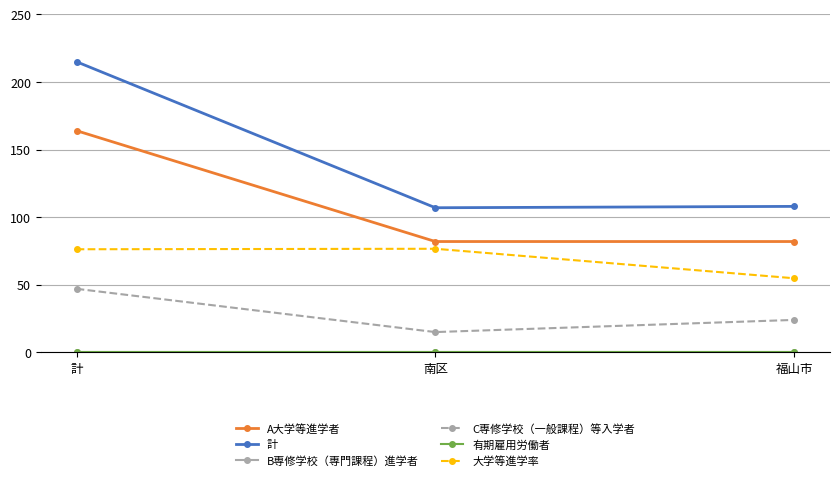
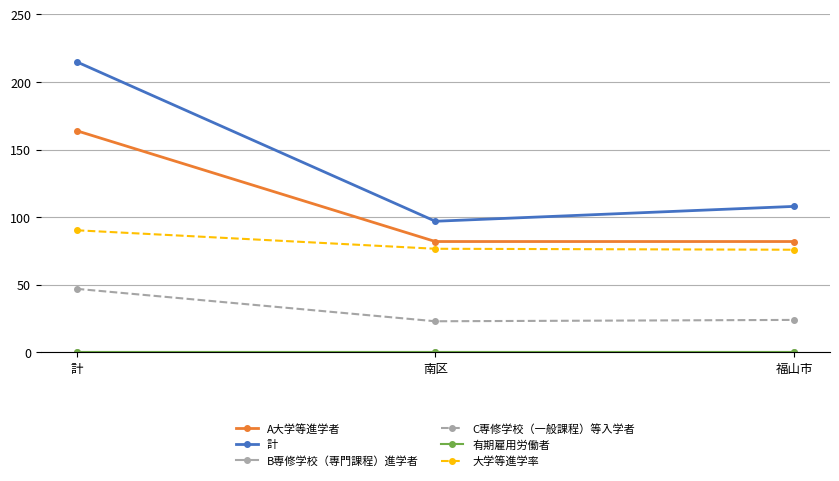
  {
    "A大学等進学者": {
      "計": 164,
      "南区": 82,
      "福山市": 82
    },
    "計": {
      "計": 215,
-     "南区": 107,
+     "南区": 97,
      "福山市": 108
    },
    "有期雇用労働者": {
      "計": 0,
      "南区": 0,
      "福山市": 0
    },
    "C専修学校（一般課程）等入学者": {
      "計": 47,
-     "南区": 15,
+     "南区": 23,
      "福山市": 24
    },
    "大学等進学率": {
-     "計": 76,
+     "計": 90,
      "南区": 77,
-     "福山市": 55
+     "福山市": 76
    }
  }
